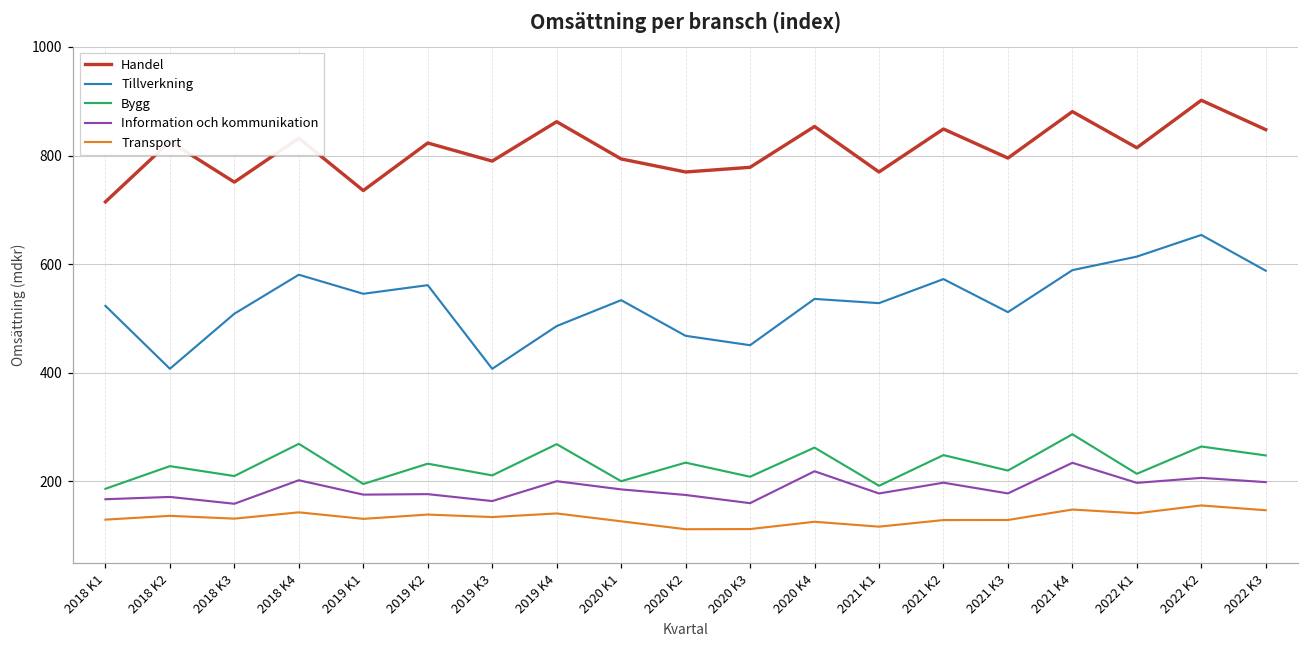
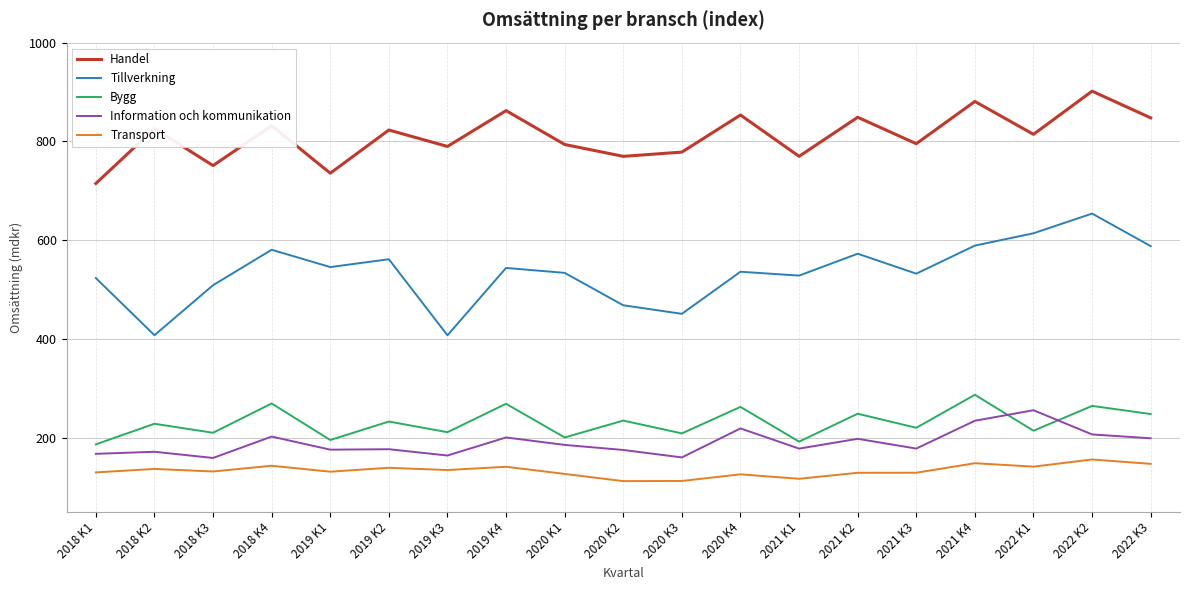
  {
    "Handel": {
      "2018 K1": 710,
      "2018 K3": 750,
      "2019 K1": 740,
      "2019 K2": 820,
      "2019 K3": 790,
      "2019 K4": 860,
      "2020 K1": 790,
      "2020 K2": 770,
      "2020 K3": 780,
      "2020 K4": 850,
      "2021 K1": 770,
      "2021 K2": 850,
      "2021 K3": 800,
      "2021 K4": 880,
      "2022 K1": 810,
      "2022 K2": 900,
      "2022 K3": 850
    },
    "Tillverkning": {
      "2018 K1": 520,
      "2018 K2": 410,
      "2018 K3": 510,
      "2018 K4": 580,
      "2019 K1": 550,
      "2019 K2": 560,
      "2019 K3": 410,
-     "2019 K4": 490,
+     "2019 K4": 540,
      "2020 K1": 530,
      "2020 K2": 470,
      "2020 K3": 450,
      "2020 K4": 540,
      "2021 K1": 530,
      "2021 K2": 570,
-     "2021 K3": 510,
+     "2021 K3": 530,
      "2021 K4": 590,
      "2022 K1": 610,
      "2022 K2": 650,
      "2022 K3": 590
    },
    "Bygg": {
      "2018 K1": 190,
      "2018 K2": 230,
      "2018 K3": 210,
      "2018 K4": 270,
      "2019 K1": 200,
      "2019 K2": 230,
      "2019 K3": 210,
      "2019 K4": 270,
      "2020 K1": 200,
      "2020 K2": 230,
      "2020 K3": 210,
      "2020 K4": 260,
      "2021 K1": 190,
      "2021 K2": 250,
      "2021 K3": 220,
      "2021 K4": 290,
      "2022 K1": 210,
      "2022 K2": 260,
      "2022 K3": 250
    },
    "Information och kommunikation": {
      "2018 K1": 170,
      "2018 K2": 170,
      "2018 K3": 160,
      "2018 K4": 200,
      "2019 K1": 180,
      "2019 K2": 180,
      "2019 K3": 160,
      "2019 K4": 200,
      "2020 K1": 190,
      "2020 K2": 180,
      "2020 K3": 160,
      "2020 K4": 220,
      "2021 K1": 180,
      "2021 K2": 200,
      "2021 K3": 180,
      "2021 K4": 230,
-     "2022 K1": 200,
+     "2022 K1": 260,
      "2022 K2": 210,
      "2022 K3": 200
    },
    "Transport": {
      "2018 K1": 130,
      "2018 K2": 140,
      "2018 K3": 130,
      "2018 K4": 140,
      "2019 K1": 130,
      "2019 K2": 140,
      "2019 K3": 130,
      "2019 K4": 140,
      "2020 K1": 130,
      "2020 K2": 110,
      "2020 K3": 110,
      "2020 K4": 130,
      "2021 K1": 120,
      "2021 K2": 130,
      "2021 K3": 130,
      "2021 K4": 150,
      "2022 K1": 140,
      "2022 K2": 160,
      "2022 K3": 150
    }
  }
